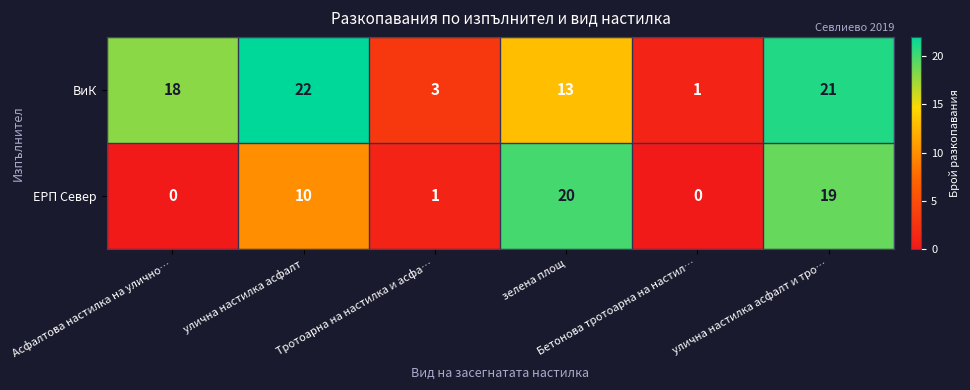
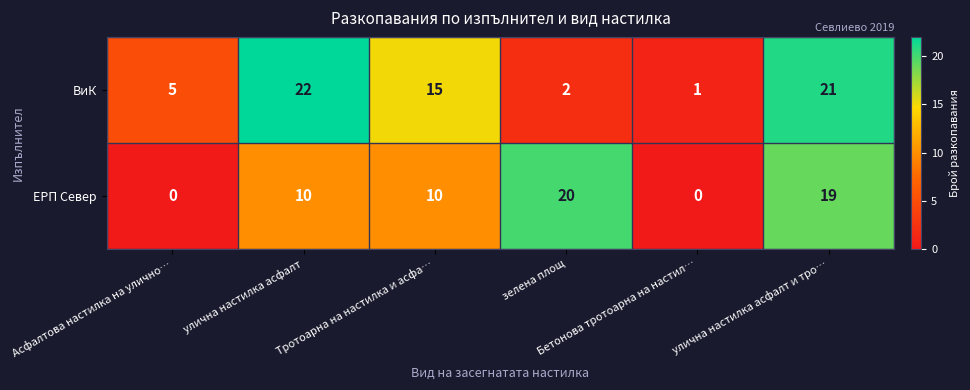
  {
    "ВиК": {
-     "Асфалтова настилка на улично…": 18,
+     "Асфалтова настилка на улично…": 5,
      "улична настилка асфалт": 22,
-     "Тротоарна на настилка и асфа…": 3,
-     "зелена площ": 13,
+     "Тротоарна на настилка и асфа…": 15,
+     "зелена площ": 2,
      "Бетонова тротоарна на настил…": 1,
      "улична настилка асфалт и тро…": 21
    },
    "ЕРП Север": {
      "Асфалтова настилка на улично…": 0,
      "улична настилка асфалт": 10,
-     "Тротоарна на настилка и асфа…": 1,
+     "Тротоарна на настилка и асфа…": 10,
      "зелена площ": 20,
      "Бетонова тротоарна на настил…": 0,
      "улична настилка асфалт и тро…": 19
    }
  }
